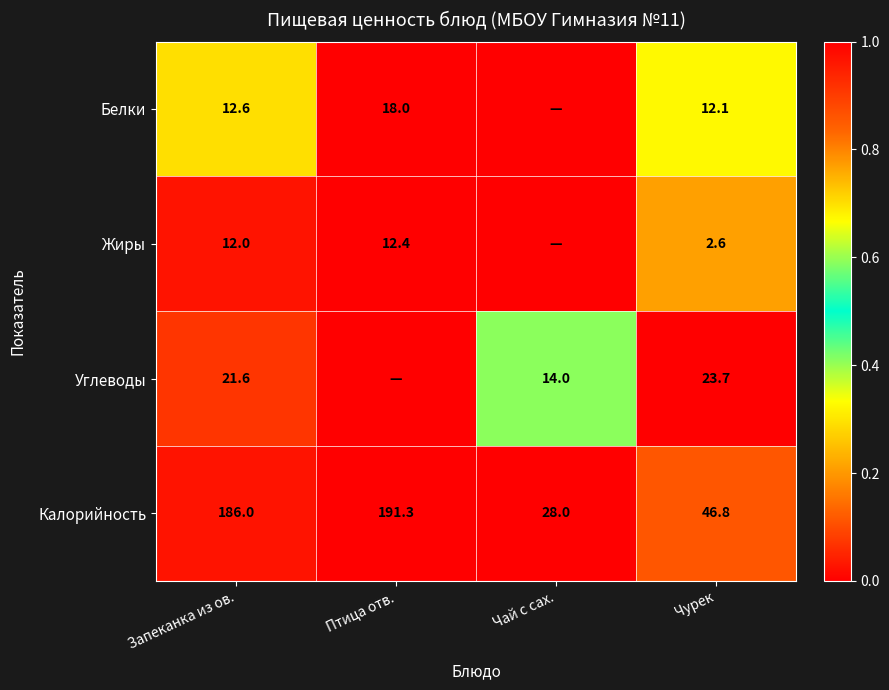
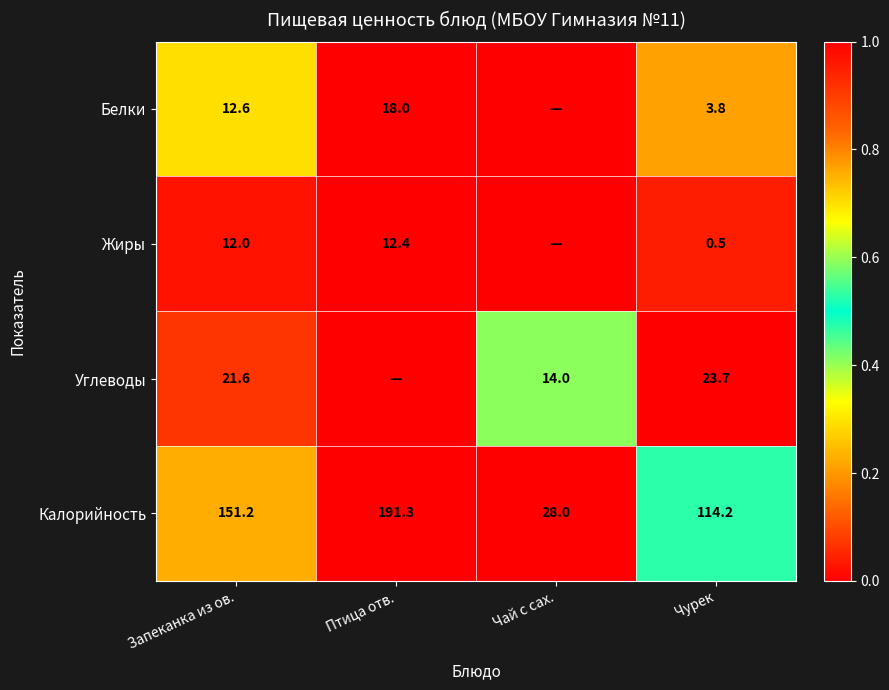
  {
    "Белки": {
      "Запеканка из ов.": 12.6,
      "Птица отв.": 18.0,
-     "Чурек": 12.1
+     "Чурек": 3.8
    },
    "Жиры": {
      "Запеканка из ов.": 12.0,
      "Птица отв.": 12.4,
-     "Чурек": 2.6
+     "Чурек": 0.5
    },
    "Углеводы": {
      "Запеканка из ов.": 21.6,
      "Чай с сах.": 14.0,
      "Чурек": 23.7
    },
    "Калорийность": {
-     "Запеканка из ов.": 186.0,
+     "Запеканка из ов.": 151.2,
      "Птица отв.": 191.3,
      "Чай с сах.": 28.0,
-     "Чурек": 46.8
+     "Чурек": 114.2
    }
  }
